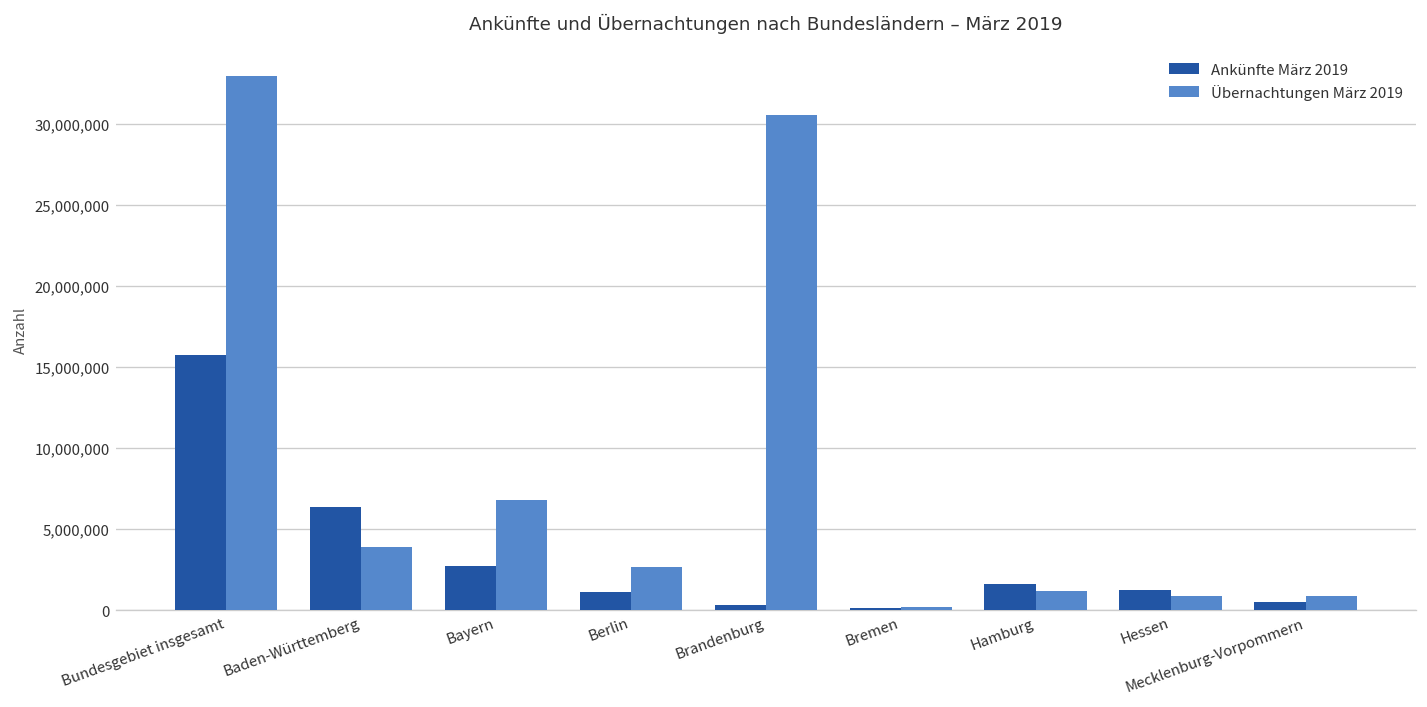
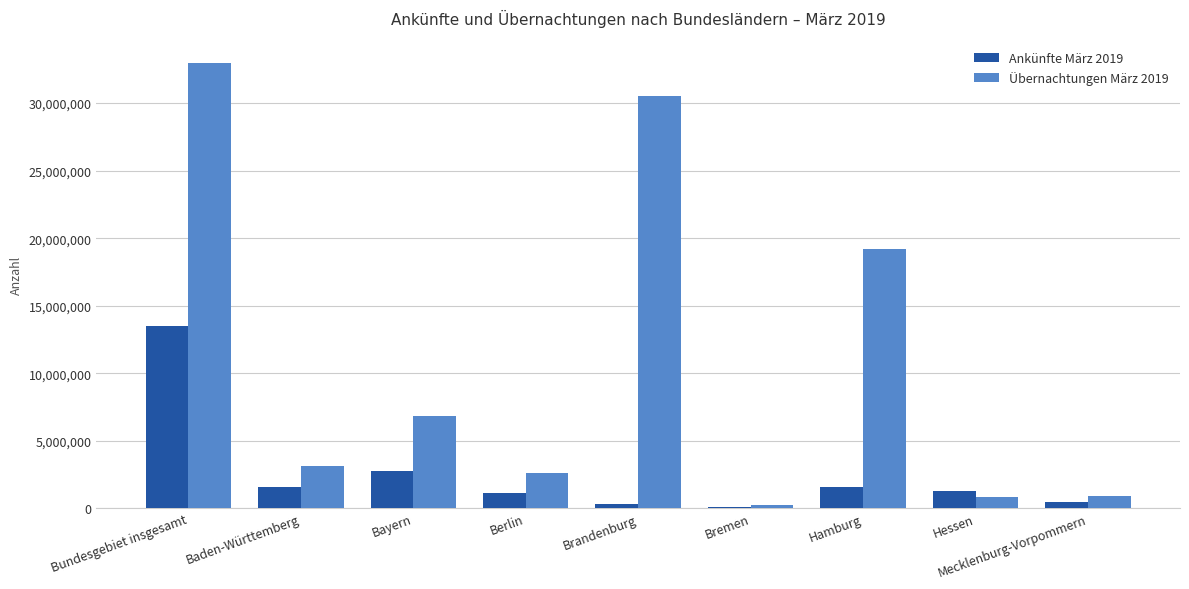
  {
    "Ankünfte März 2019": {
-     "Bundesgebiet insgesamt": "15,700,000",
-     "Baden-Württemberg": "6,400,000",
+     "Bundesgebiet insgesamt": "13,500,000",
+     "Baden-Württemberg": "1,600,000",
      "Bayern": "2,700,000",
      "Berlin": "1,100,000",
      "Brandenburg": "300,000",
      "Hamburg": "1,600,000",
      "Hessen": "1,300,000",
      "Mecklenburg-Vorpommern": "500,000"
    },
    "Übernachtungen März 2019": {
      "Bundesgebiet insgesamt": "33,000,000",
-     "Baden-Württemberg": "3,900,000",
+     "Baden-Württemberg": "3,100,000",
      "Bayern": "6,800,000",
      "Berlin": "2,600,000",
      "Brandenburg": "30,500,000",
      "Bremen": "200,000",
-     "Hamburg": "1,200,000",
+     "Hamburg": "19,200,000",
      "Hessen": "800,000",
      "Mecklenburg-Vorpommern": "900,000"
    }
  }
